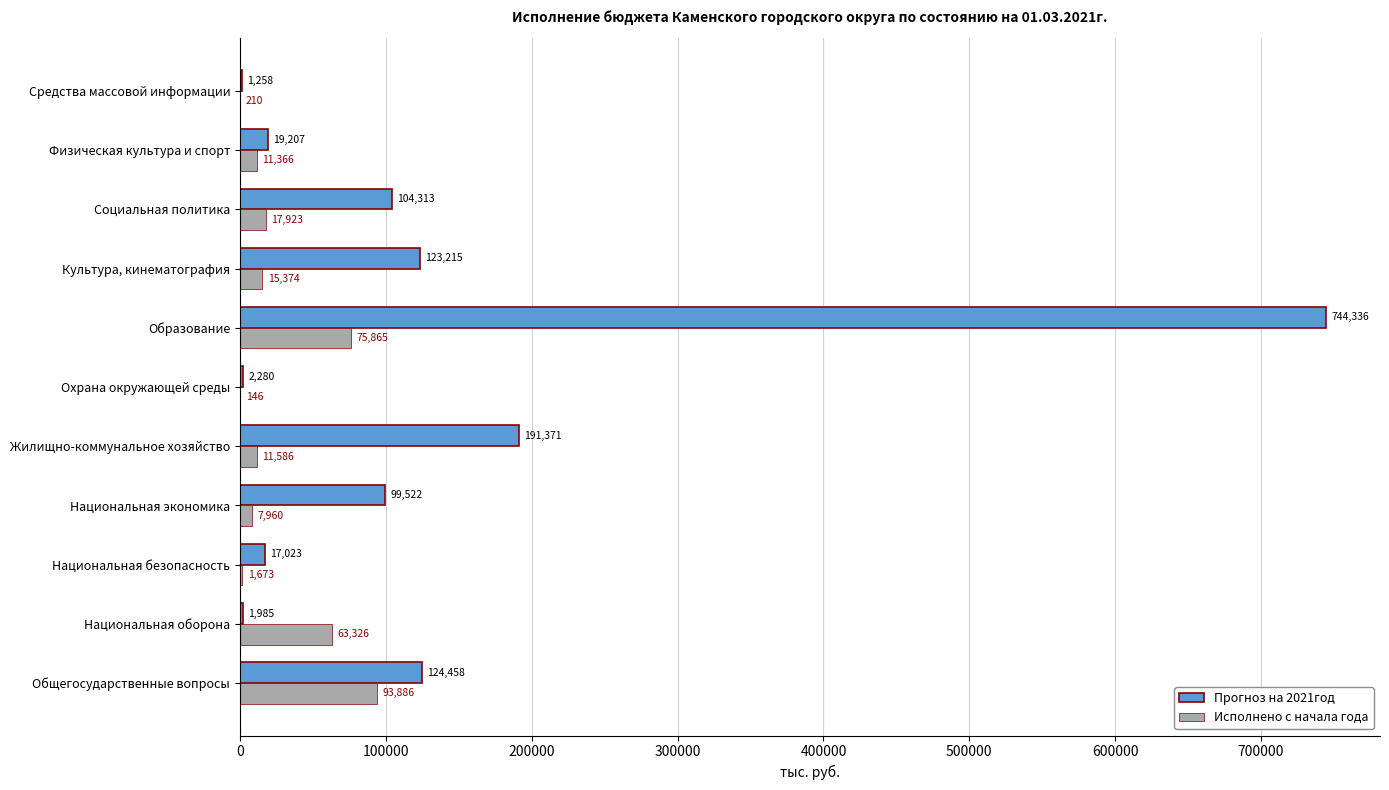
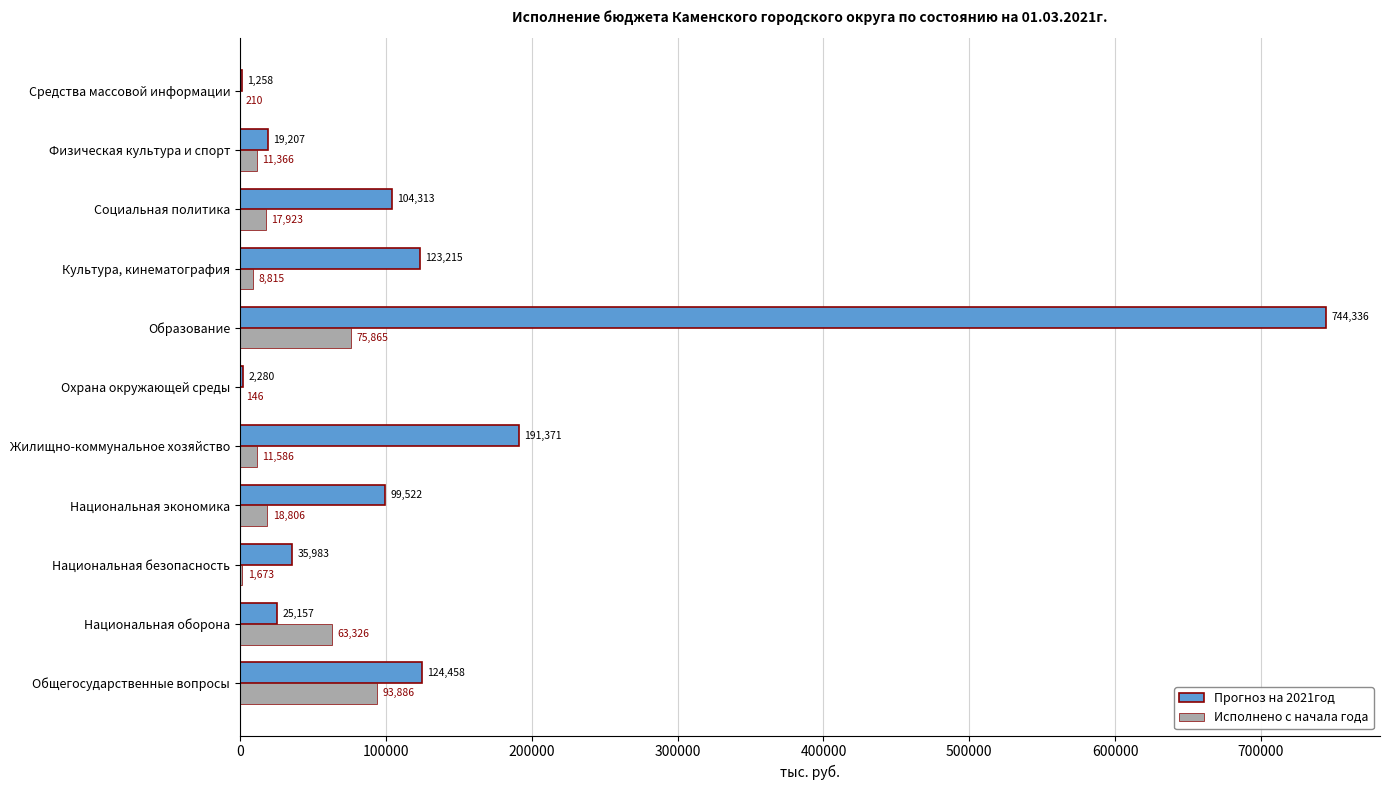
  {
    "Прогноз на 2021год": {
      "Средства массовой информации": "1,258",
      "Физическая культура и спорт": "19,207",
      "Социальная политика": "104,313",
      "Культура, кинематография": "123,215",
      "Образование": "744,336",
      "Охрана окружающей среды": "2,280",
      "Жилищно-коммунальное хозяйство": "191,371",
      "Национальная экономика": "99,522",
-     "Национальная безопасность": "17,023",
-     "Национальная оборона": "1,985",
+     "Национальная безопасность": "35,983",
+     "Национальная оборона": "25,157",
      "Общегосударственные вопросы": "124,458"
    },
    "Исполнено с начала года": {
      "Средства массовой информации": "210",
      "Физическая культура и спорт": "11,366",
      "Социальная политика": "17,923",
-     "Культура, кинематография": "15,374",
+     "Культура, кинематография": "8,815",
      "Образование": "75,865",
      "Охрана окружающей среды": "146",
      "Жилищно-коммунальное хозяйство": "11,586",
-     "Национальная экономика": "7,960",
+     "Национальная экономика": "18,806",
      "Национальная безопасность": "1,673",
      "Национальная оборона": "63,326",
      "Общегосударственные вопросы": "93,886"
    }
  }
